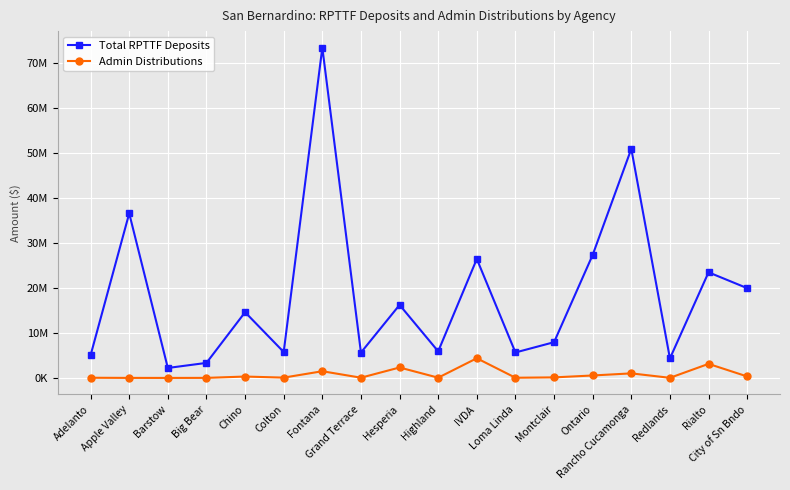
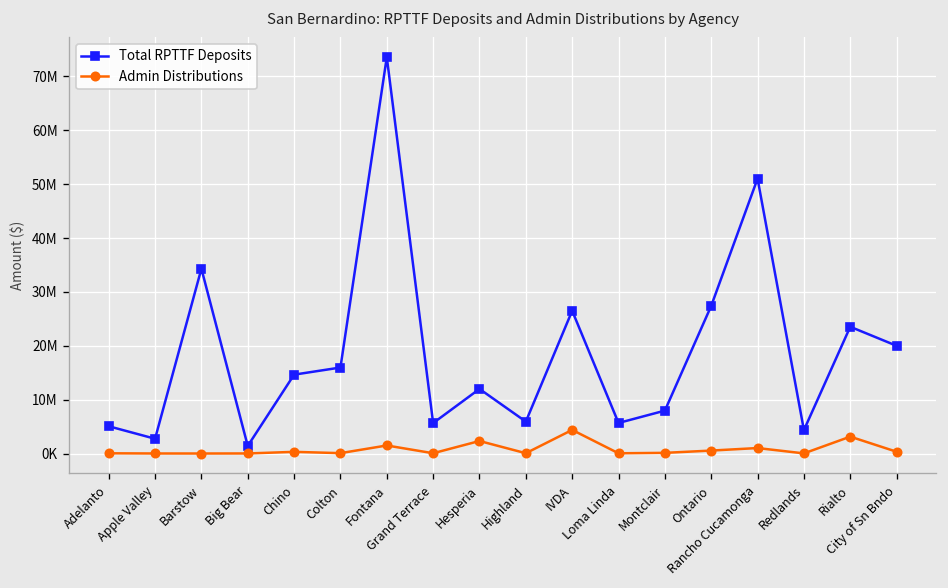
  {
    "Total RPTTF Deposits": {
      "Adelanto": 5000000,
-     "Apple Valley": 37000000,
-     "Barstow": 2000000,
-     "Big Bear": 3000000,
+     "Apple Valley": 3000000,
+     "Barstow": 34000000,
+     "Big Bear": 1000000,
      "Chino": 15000000,
-     "Colton": 6000000,
+     "Colton": 16000000,
      "Fontana": 74000000,
      "Grand Terrace": 6000000,
-     "Hesperia": 16000000,
+     "Hesperia": 12000000,
      "Highland": 6000000,
      "IVDA": 27000000,
      "Loma Linda": 6000000,
      "Montclair": 8000000,
      "Ontario": 27000000,
      "Rancho Cucamonga": 51000000,
      "Redlands": 4000000,
      "Rialto": 24000000,
      "City of Sn Bndo": 20000000
    },
    "Admin Distributions": {
      "Adelanto": 0,
      "Apple Valley": 0,
      "Barstow": 0,
      "Big Bear": 0,
      "Chino": 0,
      "Colton": 0,
      "Fontana": 2000000,
      "Grand Terrace": 0,
      "Hesperia": 2000000,
      "Highland": 0,
      "IVDA": 4000000,
      "Loma Linda": 0,
      "Montclair": 0,
      "Ontario": 1000000,
      "Rancho Cucamonga": 1000000,
      "Redlands": 0,
      "Rialto": 3000000,
      "City of Sn Bndo": 0
    }
  }
